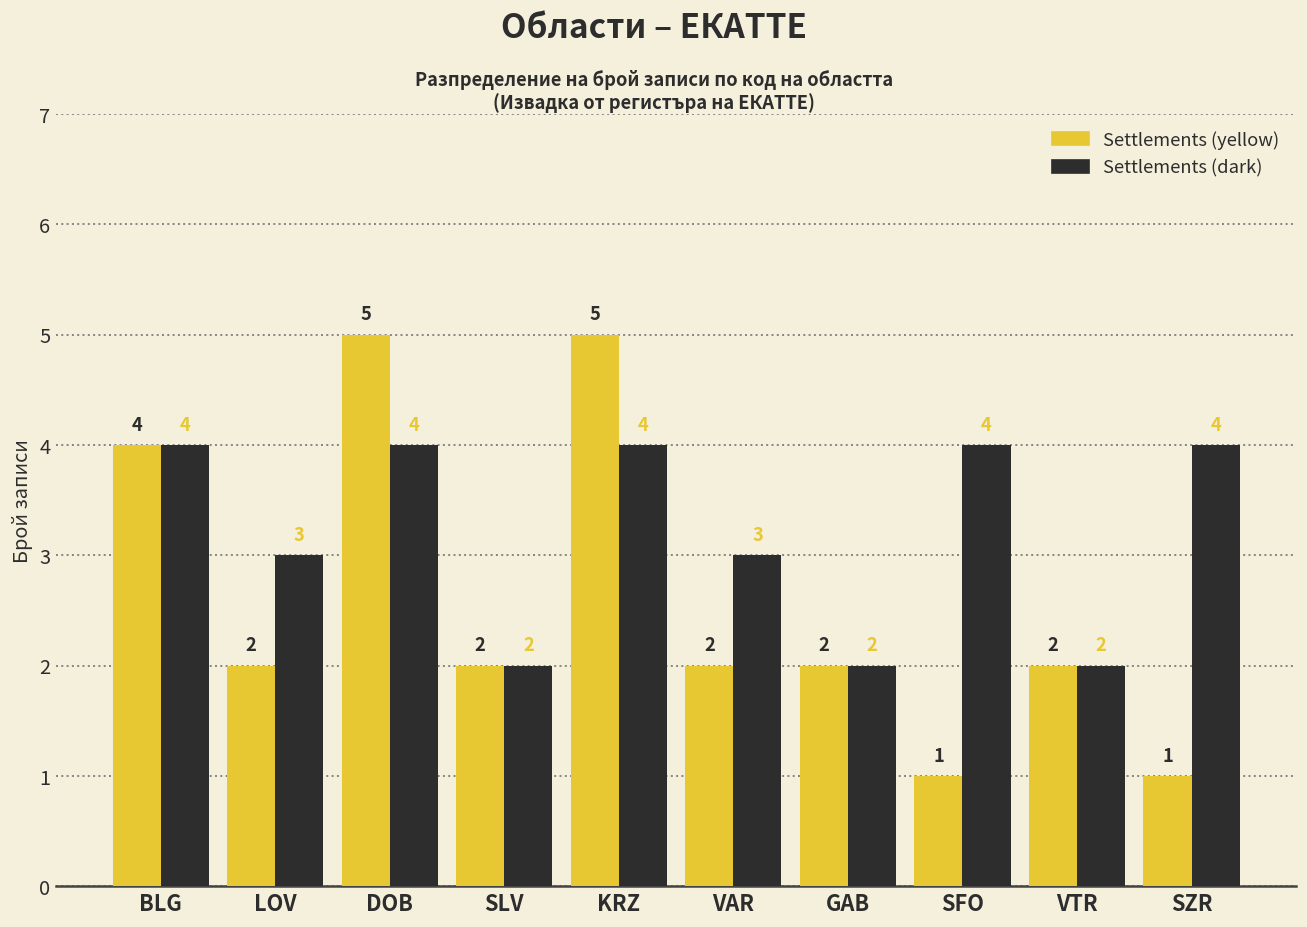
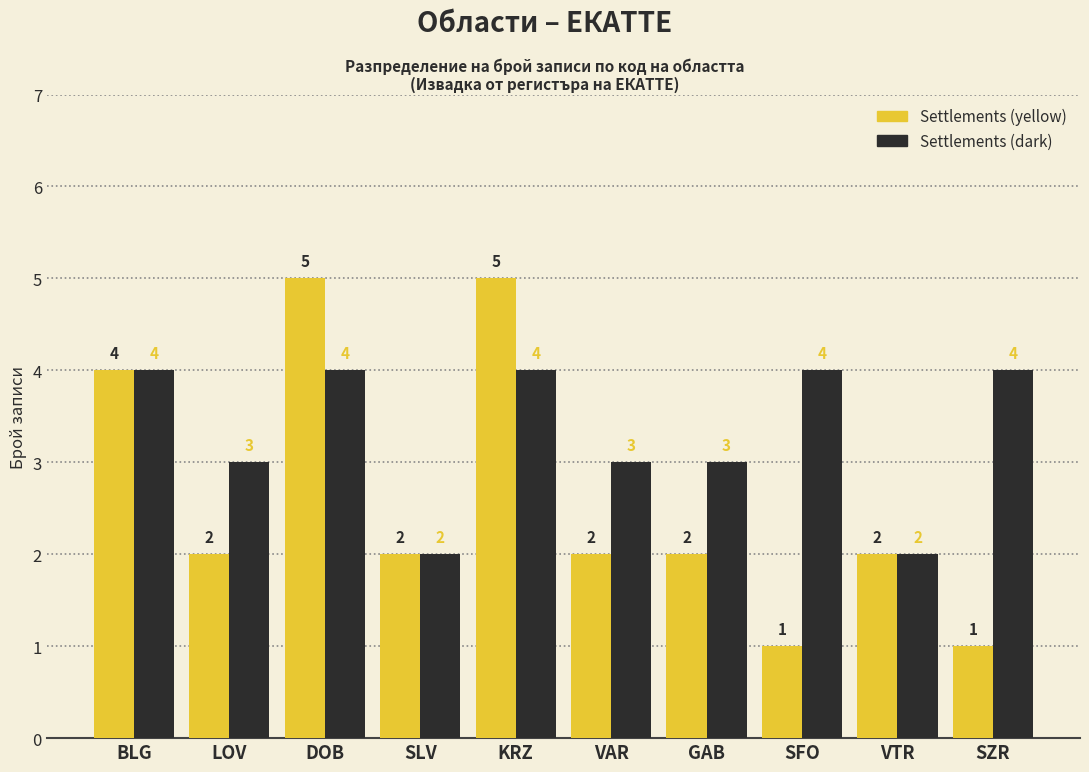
  {
    "Settlements (yellow)": {
      "BLG": 4,
      "LOV": 2,
      "DOB": 5,
      "SLV": 2,
      "KRZ": 5,
      "VAR": 2,
      "GAB": 2,
      "SFO": 1,
      "VTR": 2,
      "SZR": 1
    },
    "Settlements (dark)": {
      "BLG": 4,
      "LOV": 3,
      "DOB": 4,
      "SLV": 2,
      "KRZ": 4,
      "VAR": 3,
-     "GAB": 2,
+     "GAB": 3,
      "SFO": 4,
      "VTR": 2,
      "SZR": 4
    }
  }
